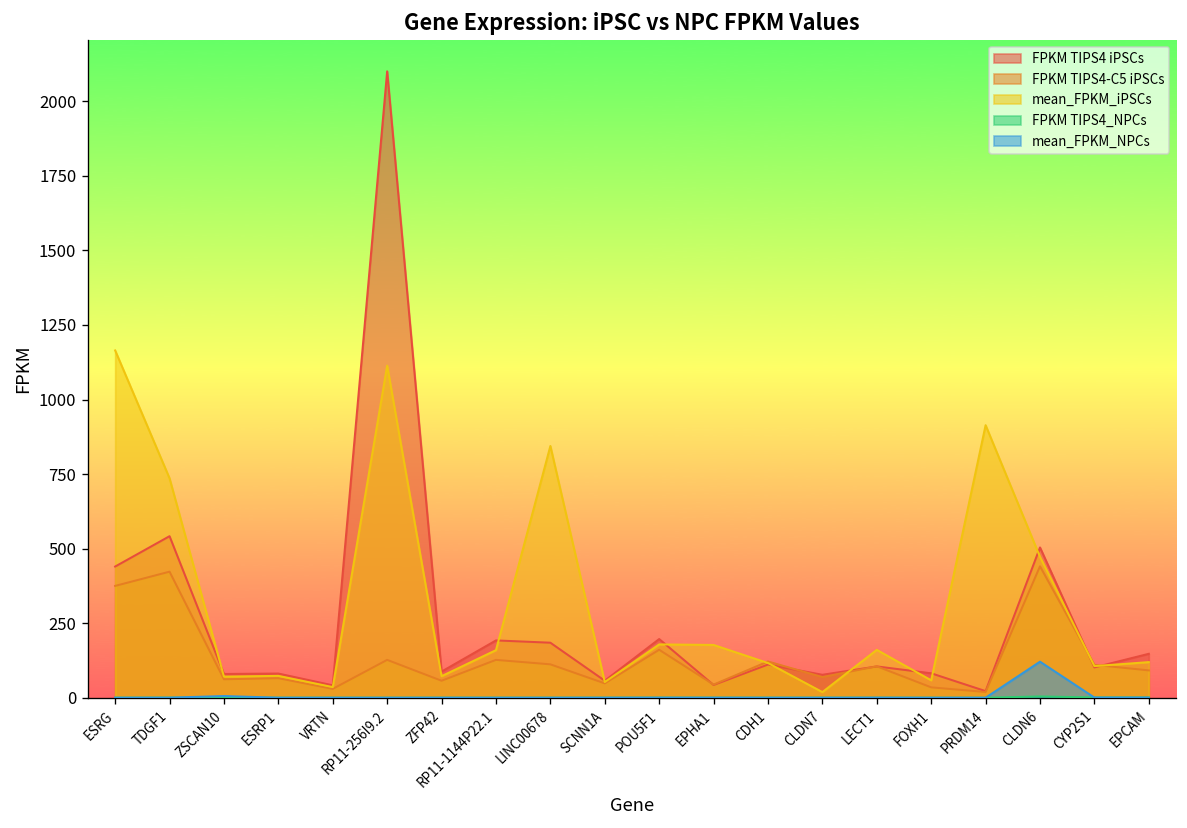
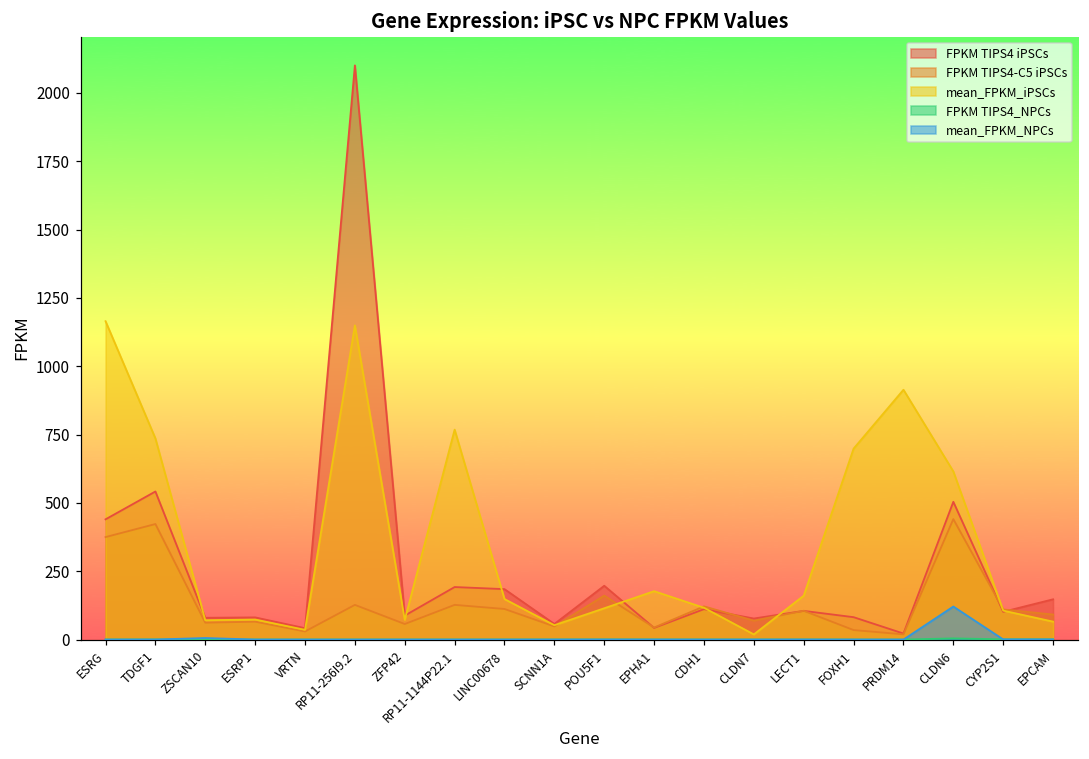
  {
    "mean_FPKM_iPSCs": {
      "ESRG": 1160,
      "TDGF1": 740,
-     "RP11-256I9.2": 1110,
+     "RP11-256I9.2": 1150,
      "ZFP42": 70,
-     "RP11-1144P22.1": 160,
-     "LINC00678": 840,
-     "POU5F1": 180,
+     "RP11-1144P22.1": 770,
+     "LINC00678": 150,
+     "POU5F1": 110,
      "EPHA1": 180,
      "CLDN7": 20,
      "LECT1": 160,
-     "FOXH1": 60,
+     "FOXH1": 700,
      "PRDM14": 910,
-     "CLDN6": 470,
-     "EPCAM": 120
+     "CLDN6": 620,
+     "EPCAM": 70
    },
    "FPKM TIPS4_NPCs": {
      "CLDN6": 0
    },
    "mean_FPKM_NPCs": {
      "CLDN6": 120
    }
  }
